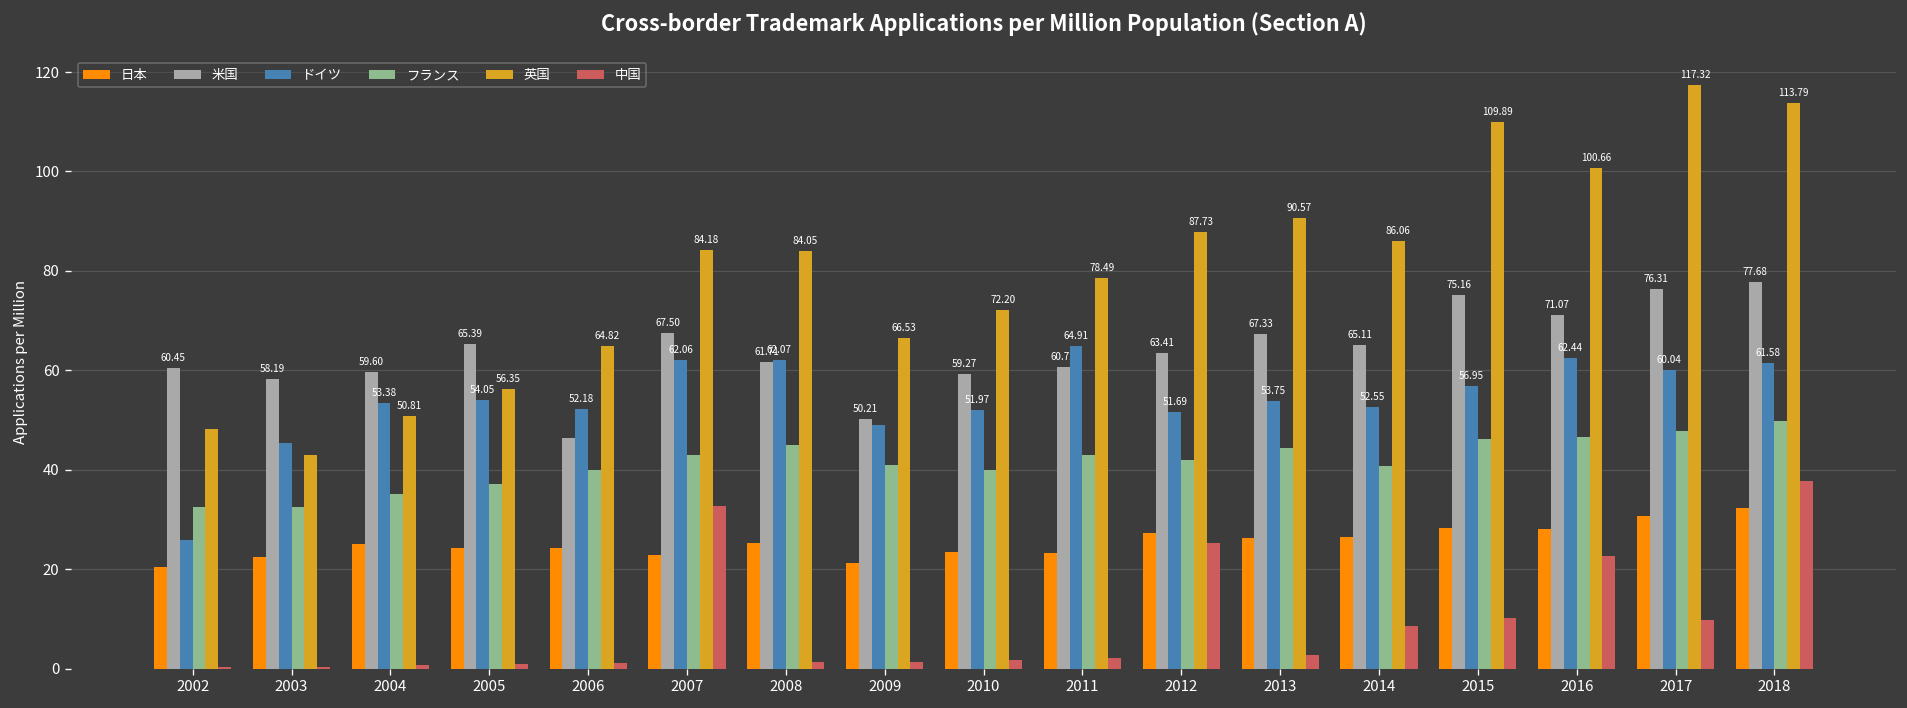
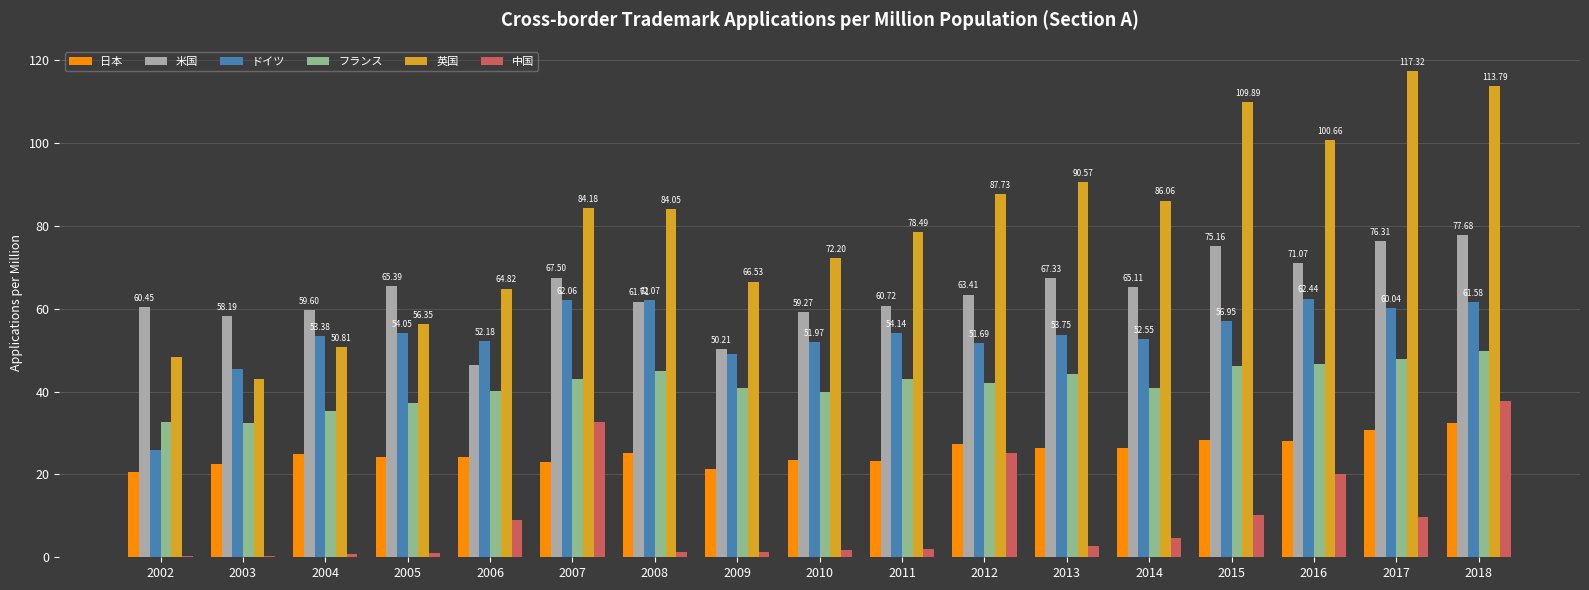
  {
    "ドイツ": {
      "2004": 53.38,
      "2005": 54.05,
      "2006": 52.18,
      "2007": 62.06,
      "2010": 51.97,
-     "2011": 64.91,
+     "2011": 54.14,
      "2012": 51.69,
      "2013": 53.75,
      "2014": 52.55,
      "2015": 56.95,
      "2016": 62.44,
      "2017": 60.04,
      "2018": 61.58
    },
    "中国": {
      "2004": 1,
      "2005": 1,
-     "2006": 1,
+     "2006": 9,
      "2007": 33,
      "2008": 1,
      "2009": 1,
      "2010": 2,
      "2011": 2,
      "2012": 25,
      "2013": 3,
-     "2014": 8,
+     "2014": 5,
      "2015": 10,
-     "2016": 23,
+     "2016": 20,
      "2017": 10,
      "2018": 38
    }
  }
